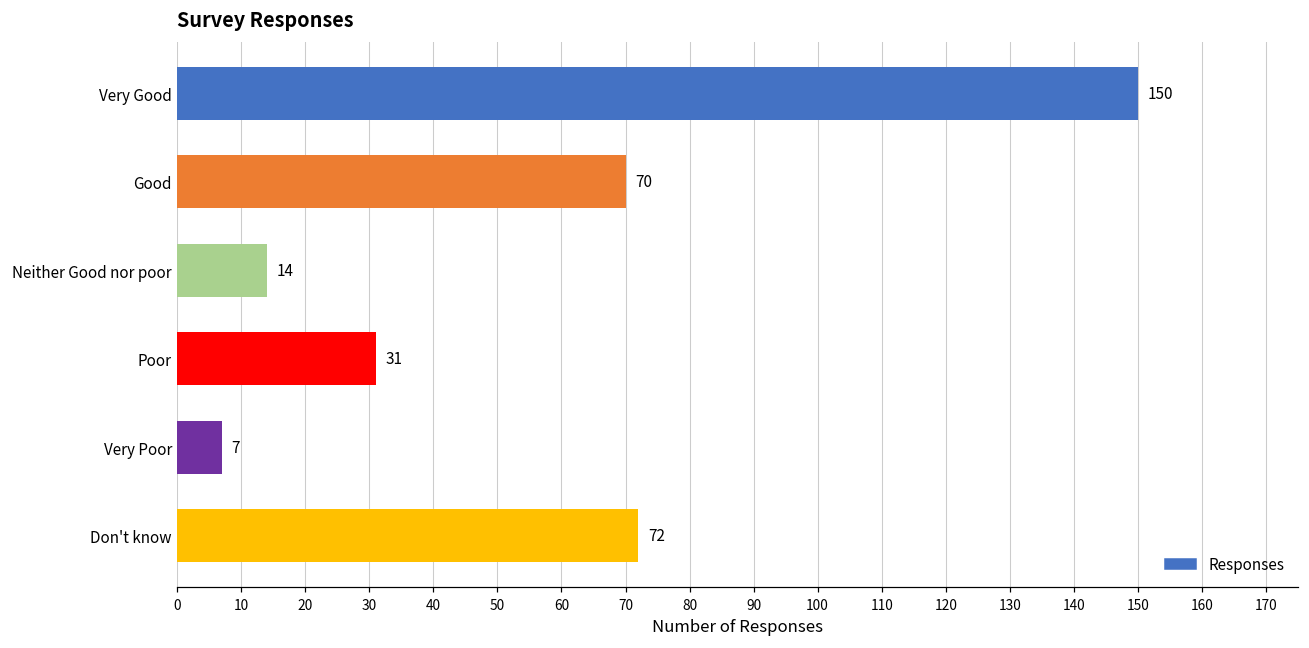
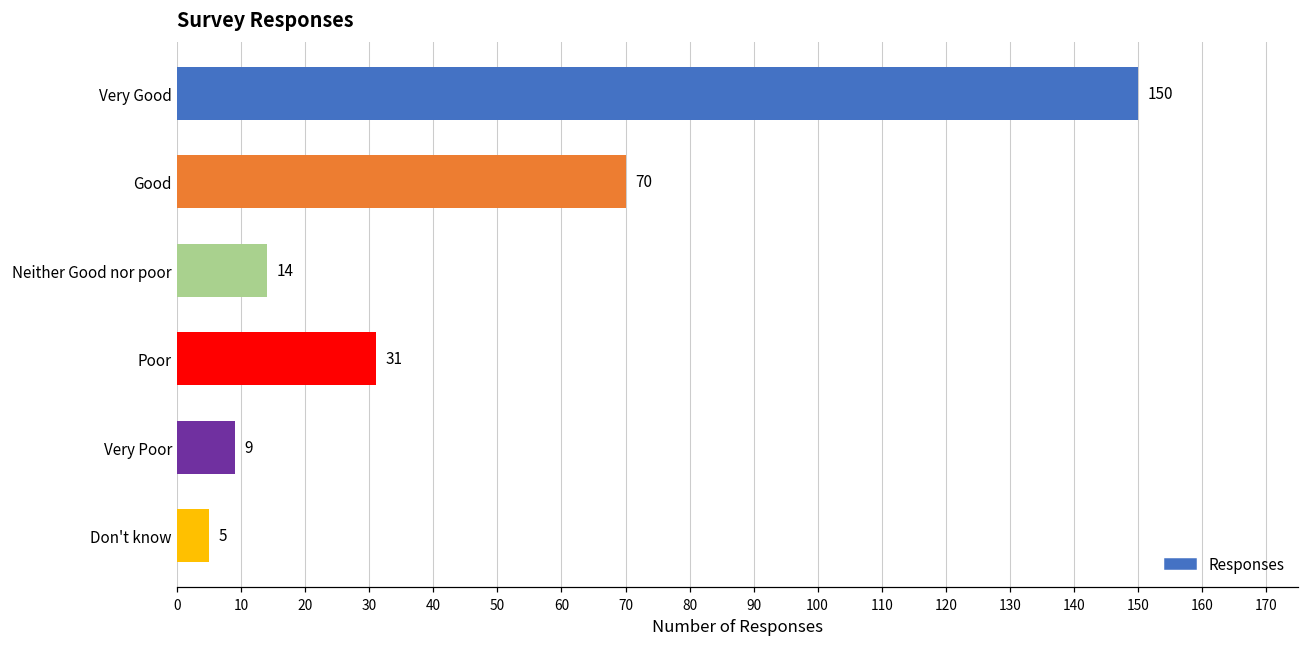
  {
    "Very Good": 150,
    "Good": 70,
    "Neither Good nor poor": 14,
    "Poor": 31,
-   "Very Poor": 7,
-   "Don't know": 72
+   "Very Poor": 9,
+   "Don't know": 5
  }
